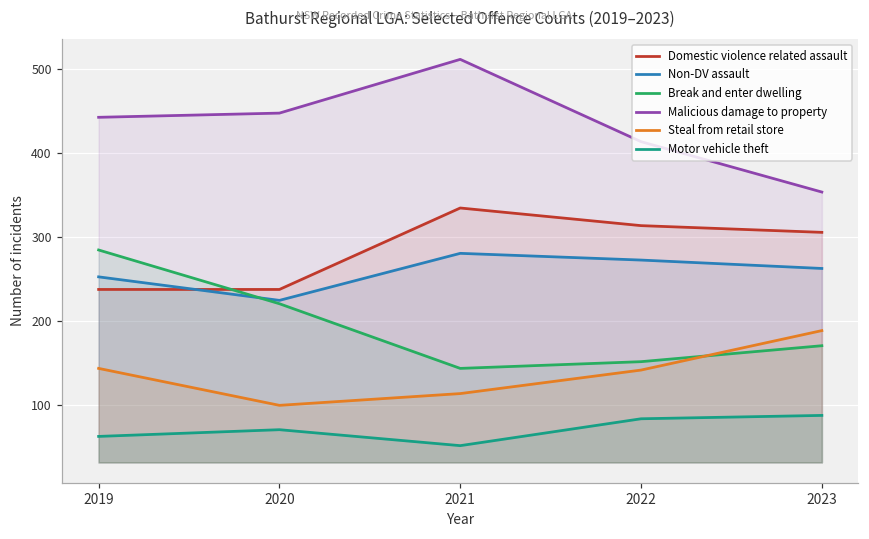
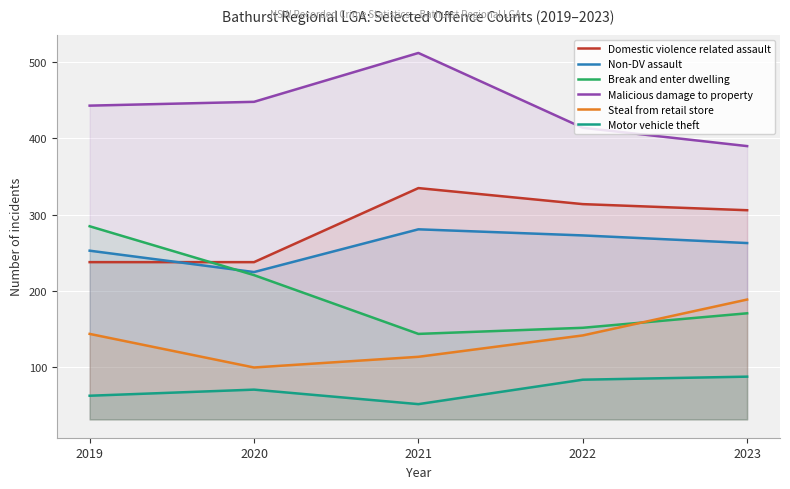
  {
    "Domestic violence related assault": {
      "2019": 240,
      "2020": 240,
      "2021": 340,
      "2022": 310,
      "2023": 310
    },
    "Non-DV assault": {
      "2019": 250,
      "2020": 230,
      "2021": 280,
      "2022": 270,
      "2023": 260
    },
    "Malicious damage to property": {
      "2019": 440,
      "2020": 450,
      "2021": 510,
-     "2023": 350
+     "2023": 390
    },
    "Steal from retail store": {
      "2019": 140,
      "2020": 100,
      "2021": 110,
      "2022": 140,
      "2023": 190
    }
  }
